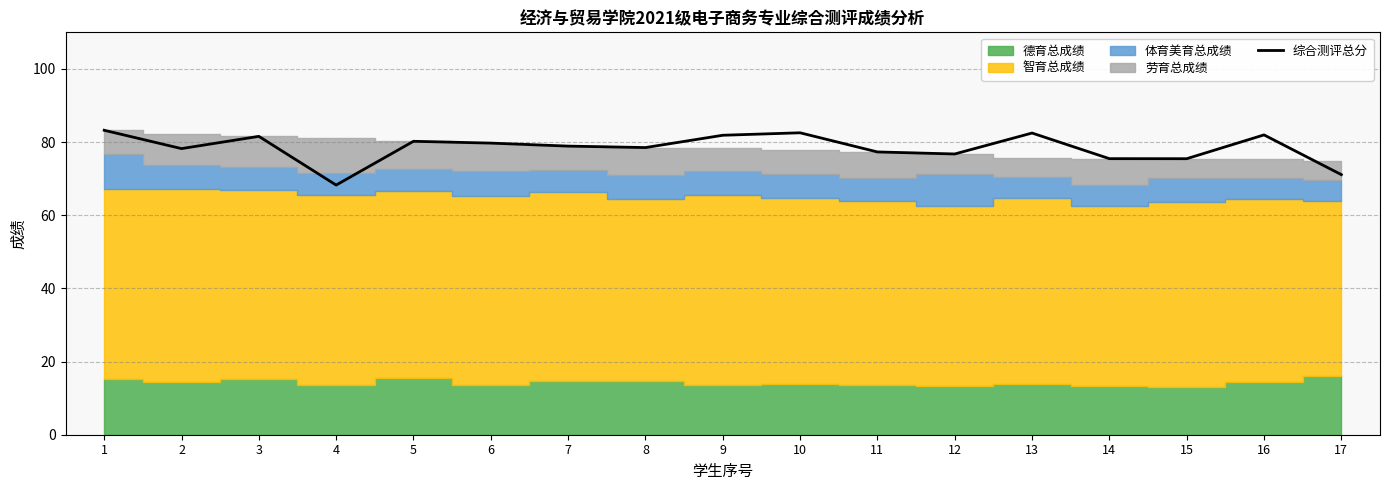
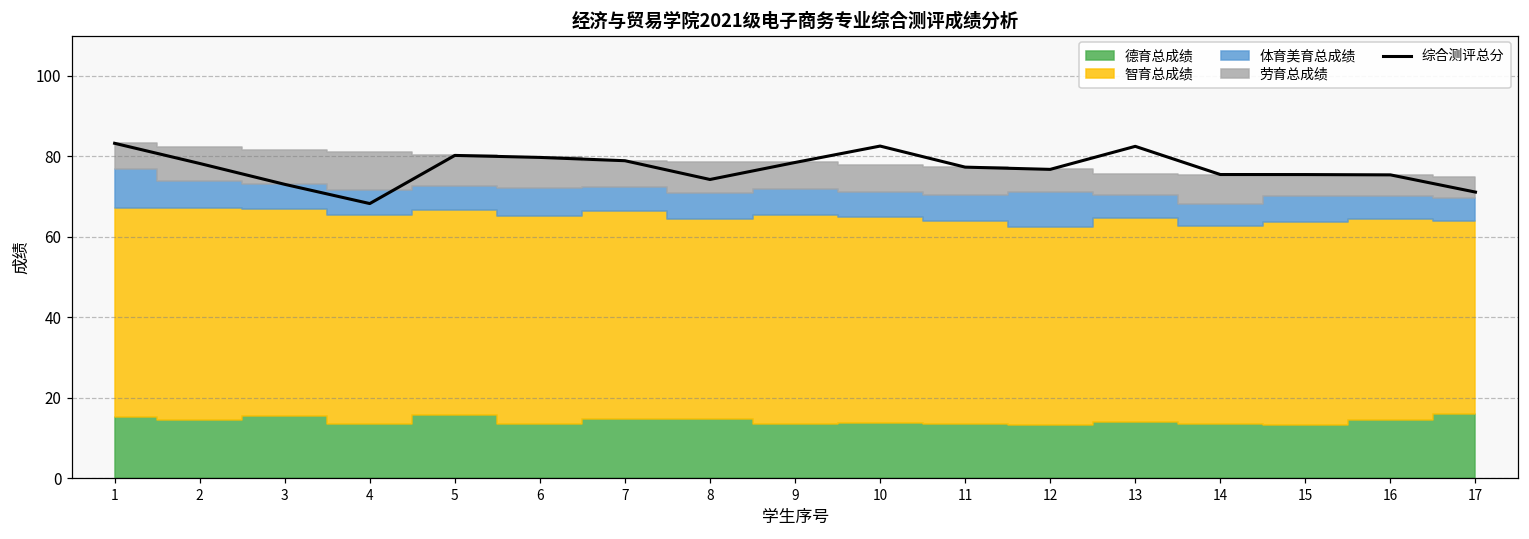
  {
    "综合测评总分": {
      "2": 78,
-     "3": 82,
+     "3": 73,
      "4": 68,
      "5": 80,
      "6": 80,
      "7": 79,
-     "8": 78,
-     "9": 82,
+     "8": 74,
+     "9": 78,
      "10": 83,
      "11": 77,
      "12": 77,
      "13": 82,
      "14": 75,
      "15": 75,
-     "16": 82,
+     "16": 75,
      "17": 71
    }
  }
